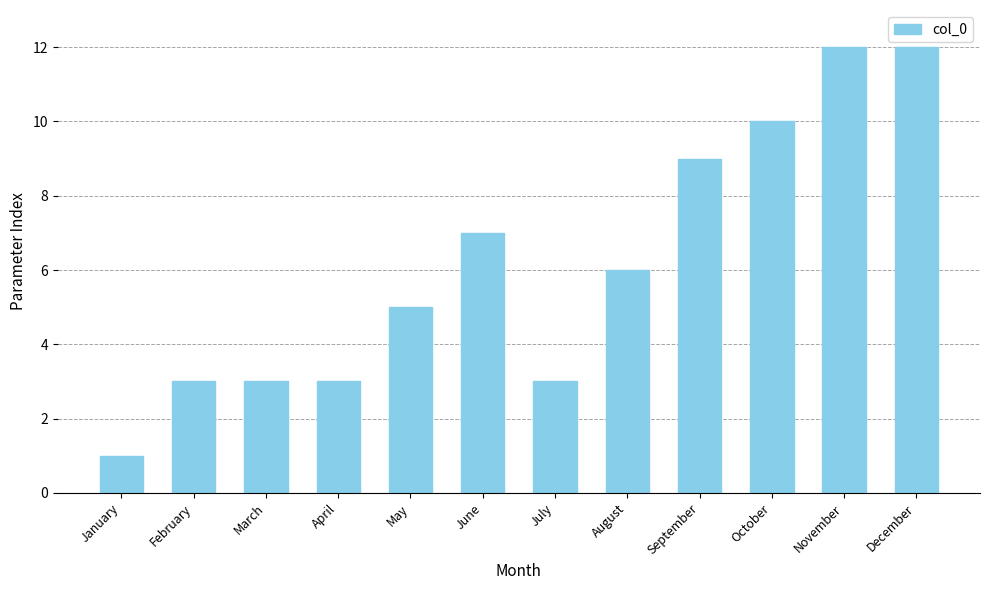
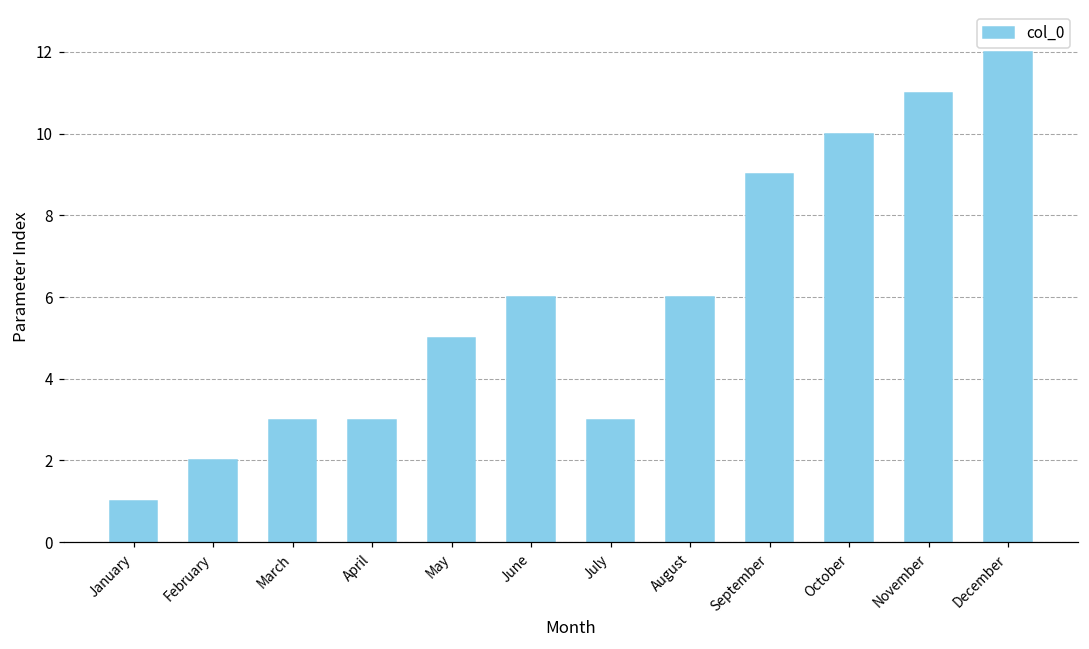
  {
    "January": 1,
-   "February": 3,
+   "February": 2,
    "March": 3,
    "April": 3,
    "May": 5,
-   "June": 7,
+   "June": 6,
    "July": 3,
    "August": 6,
    "September": 9,
    "October": 10,
-   "November": 12,
+   "November": 11,
    "December": 12
  }
